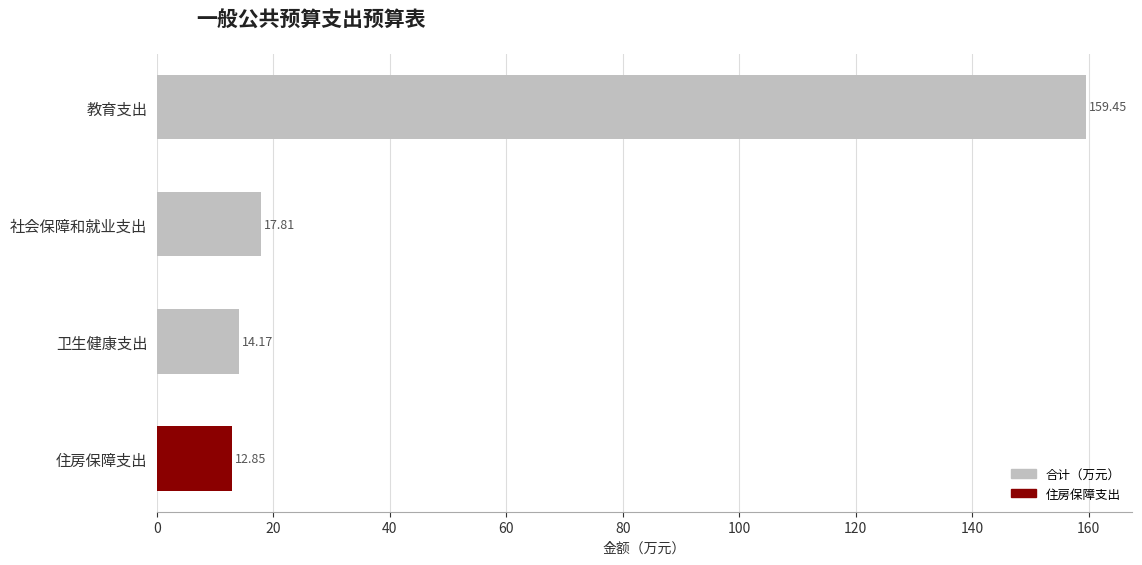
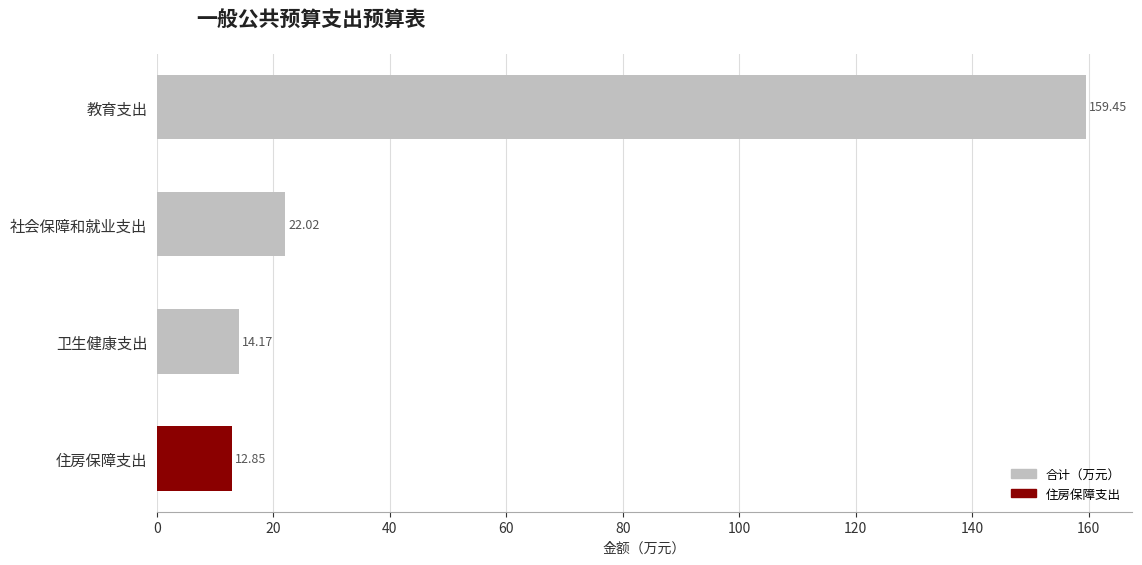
  {
    "教育支出": 159.45,
-   "社会保障和就业支出": 17.81,
+   "社会保障和就业支出": 22.02,
    "卫生健康支出": 14.17,
    "住房保障支出": 12.85
  }
